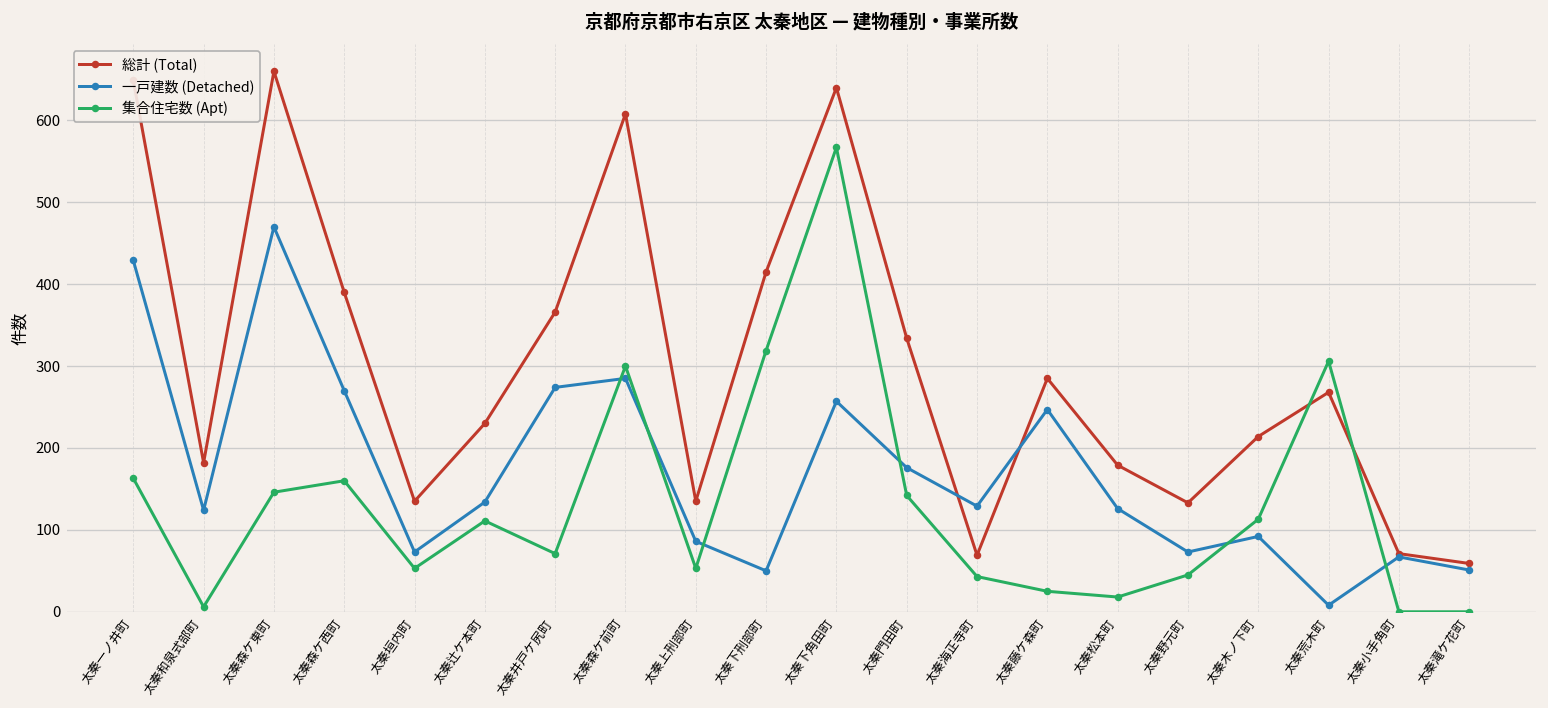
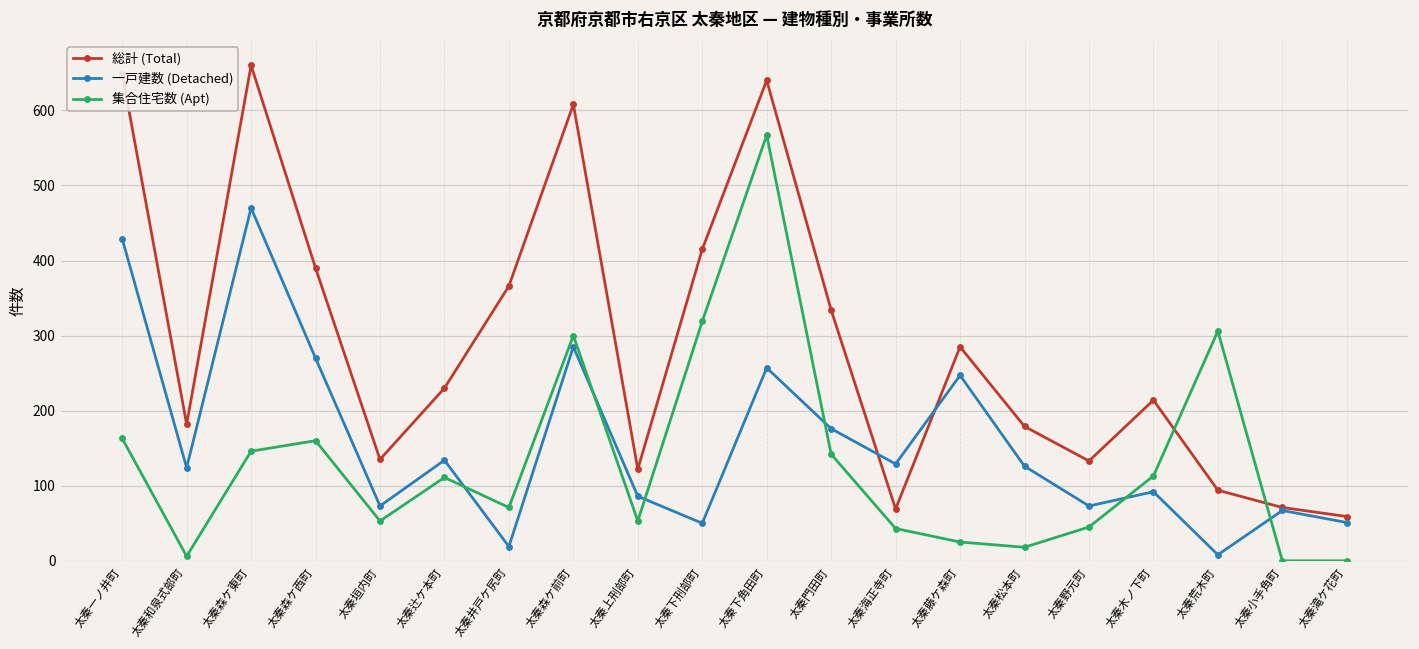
  {
    "総計 (Total)": {
      "太秦和泉式部町": 180,
      "太秦森ケ東町": 660,
      "太秦森ケ西町": 390,
      "太秦垣内町": 140,
      "太秦辻ケ本町": 230,
      "太秦井戸ケ尻町": 370,
      "太秦森ケ前町": 610,
-     "太秦上刑部町": 140,
+     "太秦上刑部町": 120,
      "太秦下刑部町": 420,
      "太秦下角田町": 640,
      "太秦門田町": 330,
      "太秦海正寺町": 70,
      "太秦藤ケ森町": 290,
      "太秦松本町": 180,
      "太秦野元町": 130,
      "太秦木ノ下町": 210,
-     "太秦荒木町": 270,
+     "太秦荒木町": 90,
      "太秦小手角町": 70,
      "太秦滝ケ花町": 60
    },
    "一戸建数 (Detached)": {
      "太秦一ノ井町": 430,
      "太秦和泉式部町": 120,
      "太秦森ケ東町": 470,
      "太秦森ケ西町": 270,
      "太秦垣内町": 70,
      "太秦辻ケ本町": 130,
-     "太秦井戸ケ尻町": 270,
+     "太秦井戸ケ尻町": 20,
      "太秦森ケ前町": 290,
      "太秦上刑部町": 90,
      "太秦下刑部町": 50,
      "太秦下角田町": 260,
      "太秦門田町": 180,
      "太秦海正寺町": 130,
      "太秦藤ケ森町": 250,
      "太秦松本町": 130,
      "太秦野元町": 70,
      "太秦木ノ下町": 90,
      "太秦荒木町": 10,
      "太秦小手角町": 70,
      "太秦滝ケ花町": 50
    },
    "集合住宅数 (Apt)": {
      "太秦一ノ井町": 160,
      "太秦和泉式部町": 10,
      "太秦森ケ東町": 150,
      "太秦森ケ西町": 160,
      "太秦垣内町": 50,
      "太秦辻ケ本町": 110,
      "太秦井戸ケ尻町": 70,
      "太秦森ケ前町": 300,
      "太秦上刑部町": 50,
      "太秦下刑部町": 320,
      "太秦下角田町": 570,
      "太秦門田町": 140,
      "太秦海正寺町": 40,
      "太秦藤ケ森町": 30,
      "太秦松本町": 20,
      "太秦野元町": 50,
      "太秦木ノ下町": 110,
      "太秦荒木町": 310,
      "太秦小手角町": 0,
      "太秦滝ケ花町": 0
    }
  }
